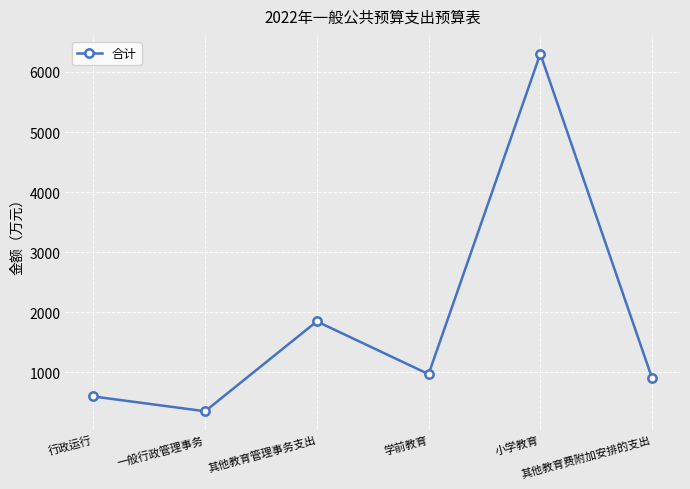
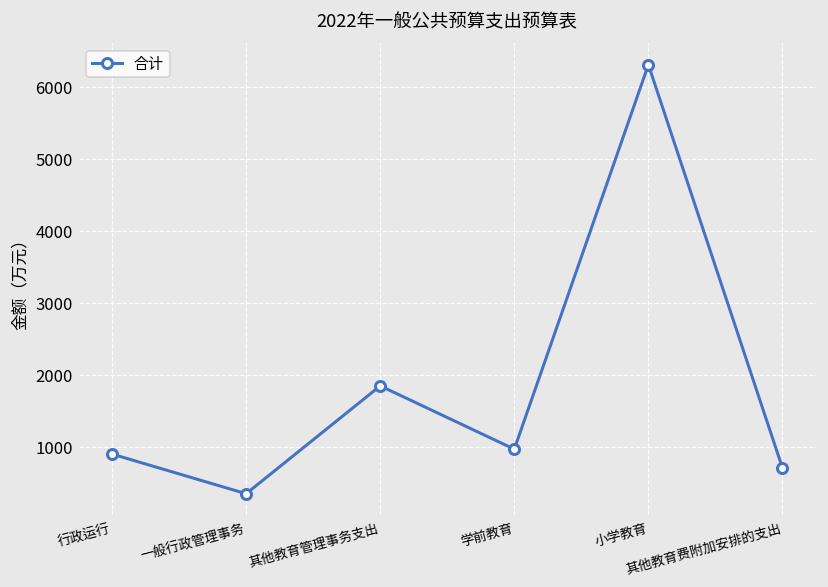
  {
-   "行政运行": 600,
+   "行政运行": 900,
    "一般行政管理事务": 300,
    "其他教育管理事务支出": 1800,
    "学前教育": 1000,
    "小学教育": 6300,
-   "其他教育费附加安排的支出": 900
+   "其他教育费附加安排的支出": 700
  }
